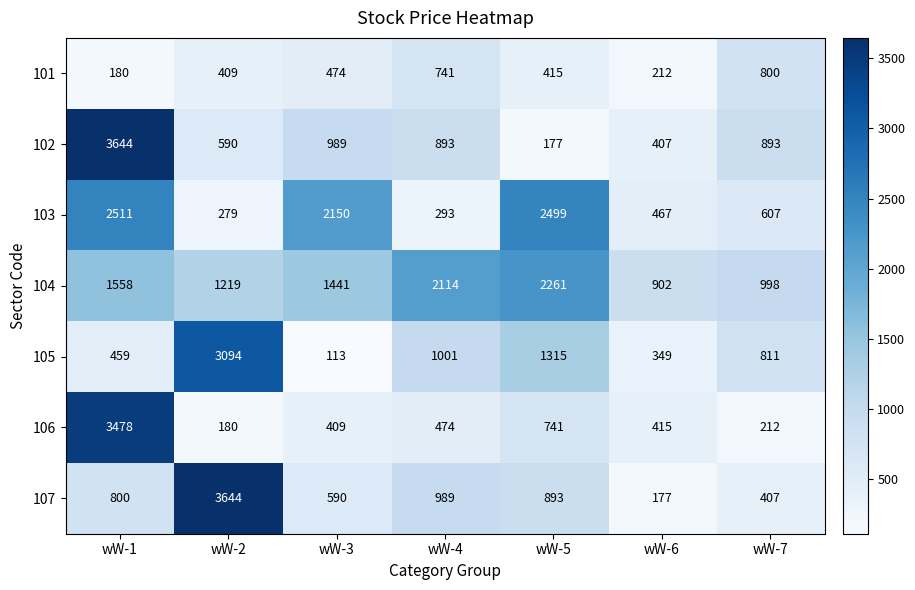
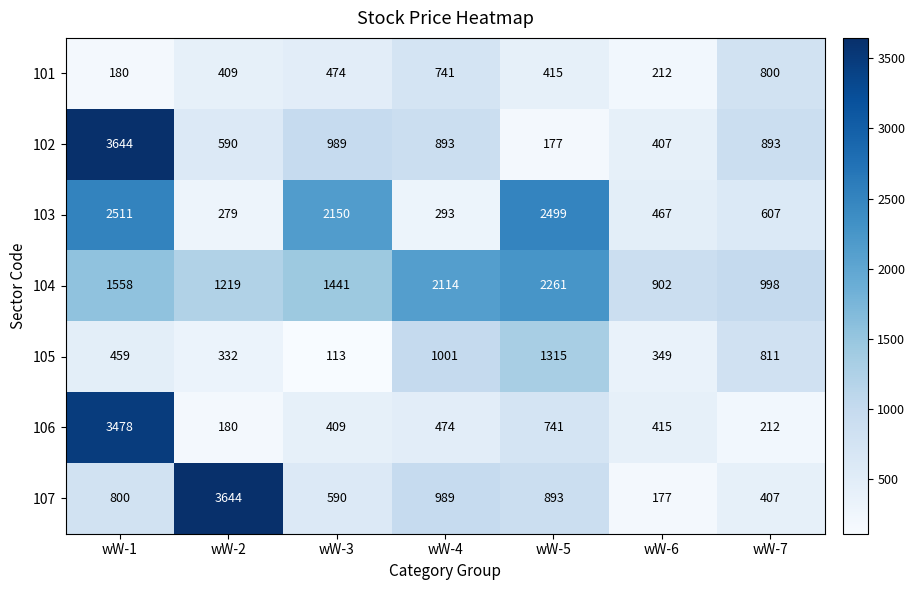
  {
    "101": {
      "wW-1": 180,
      "wW-2": 409,
      "wW-3": 474,
      "wW-4": 741,
      "wW-5": 415,
      "wW-6": 212,
      "wW-7": 800
    },
    "102": {
      "wW-1": 3644,
      "wW-2": 590,
      "wW-3": 989,
      "wW-4": 893,
      "wW-5": 177,
      "wW-6": 407,
      "wW-7": 893
    },
    "103": {
      "wW-1": 2511,
      "wW-2": 279,
      "wW-3": 2150,
      "wW-4": 293,
      "wW-5": 2499,
      "wW-6": 467,
      "wW-7": 607
    },
    "104": {
      "wW-1": 1558,
      "wW-2": 1219,
      "wW-3": 1441,
      "wW-4": 2114,
      "wW-5": 2261,
      "wW-6": 902,
      "wW-7": 998
    },
    "105": {
      "wW-1": 459,
-     "wW-2": 3094,
+     "wW-2": 332,
      "wW-3": 113,
      "wW-4": 1001,
      "wW-5": 1315,
      "wW-6": 349,
      "wW-7": 811
    },
    "106": {
      "wW-1": 3478,
      "wW-2": 180,
      "wW-3": 409,
      "wW-4": 474,
      "wW-5": 741,
      "wW-6": 415,
      "wW-7": 212
    },
    "107": {
      "wW-1": 800,
      "wW-2": 3644,
      "wW-3": 590,
      "wW-4": 989,
      "wW-5": 893,
      "wW-6": 177,
      "wW-7": 407
    }
  }
